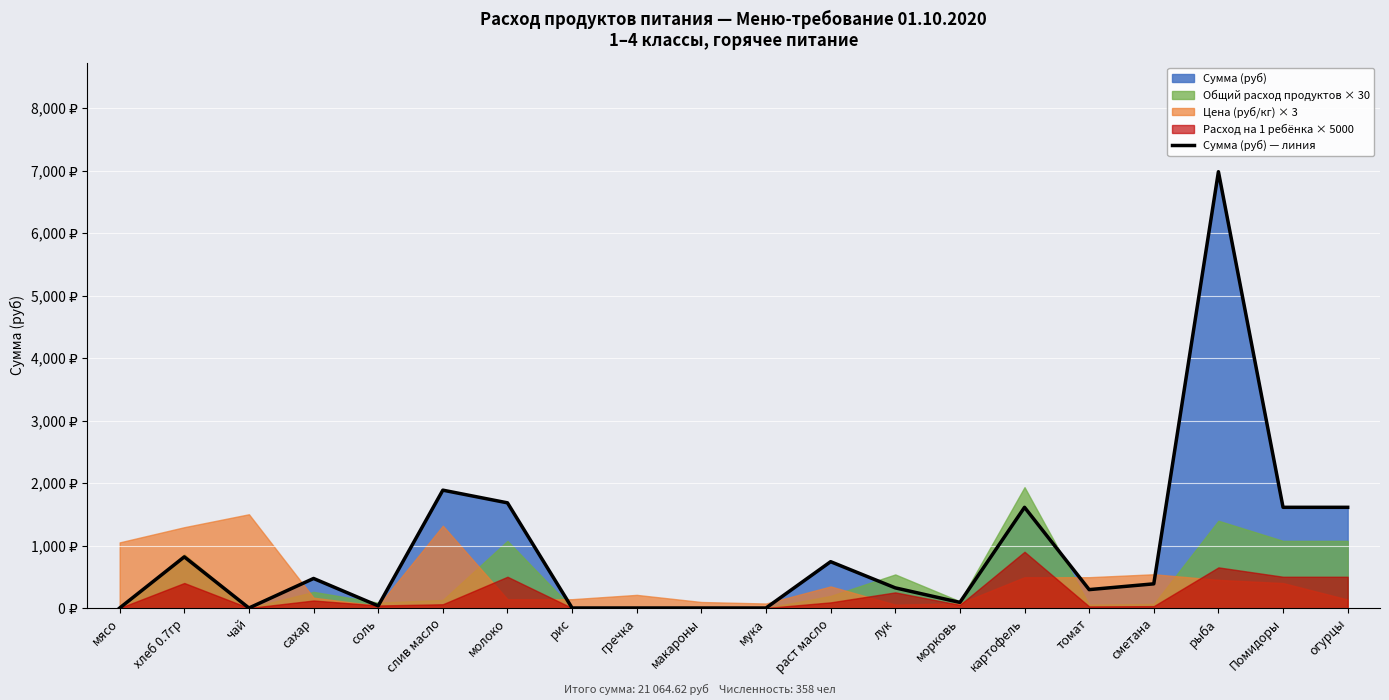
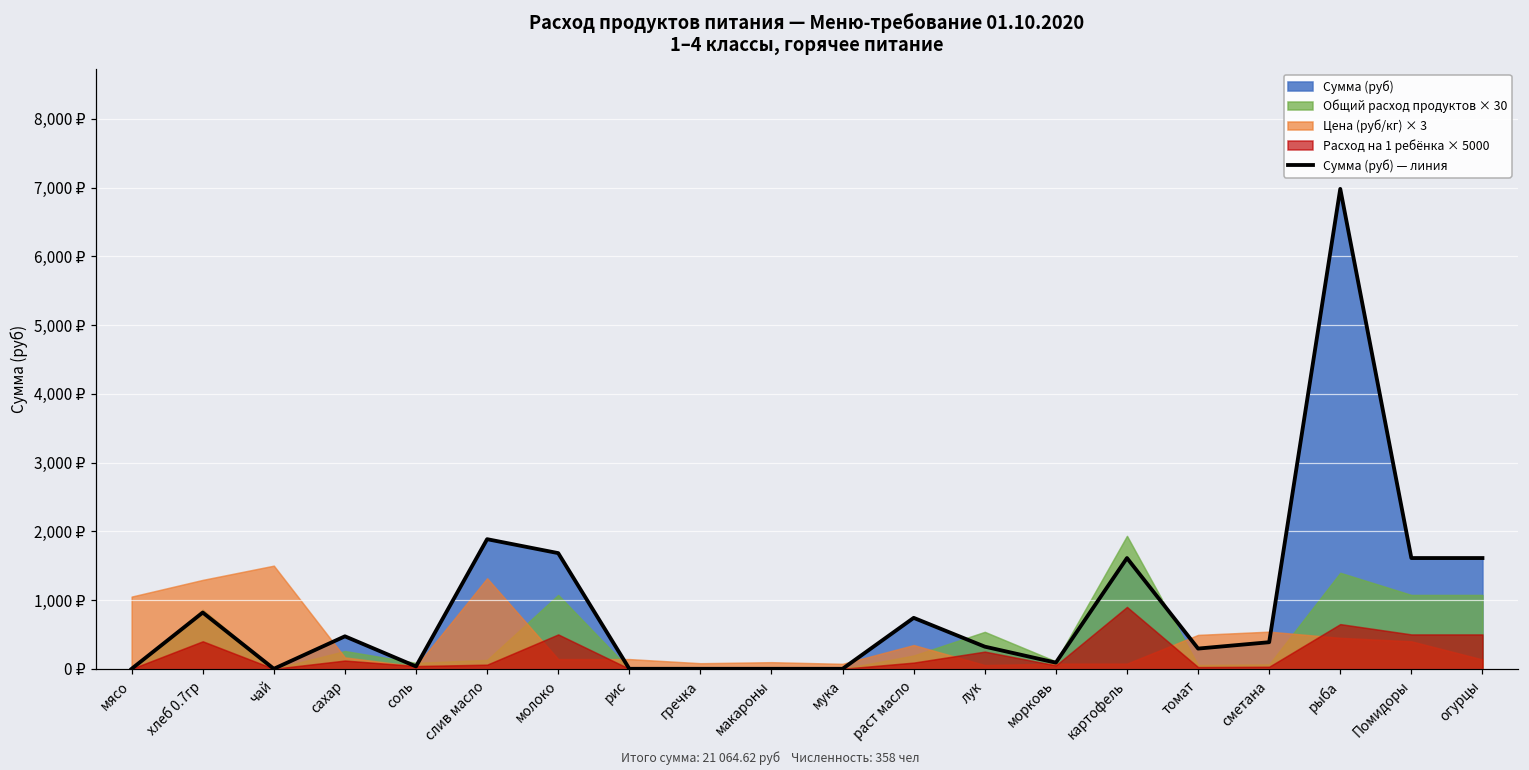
  {
    "Сумма (руб)": {
      "хлеб 0.7гр": "800 ₽",
      "сахар": "500 ₽",
      "слив масло": "1,900 ₽",
      "молоко": "1,700 ₽",
      "раст масло": "700 ₽",
      "лук": "300 ₽",
      "картофель": "1,600 ₽",
      "томат": "300 ₽",
      "сметана": "400 ₽",
      "рыба": "7,000 ₽",
      "Помидоры": "1,600 ₽",
      "огурцы": "1,600 ₽"
    },
    "Общий расход продуктов × 30": {
      "хлеб 0.7гр": "900 ₽",
      "сахар": "300 ₽",
      "соль": "100 ₽",
      "слив масло": "100 ₽",
      "молоко": "1,100 ₽",
      "раст масло": "200 ₽",
      "лук": "500 ₽",
      "картофель": "1,900 ₽",
      "рыба": "1,400 ₽",
      "Помидоры": "1,100 ₽",
      "огурцы": "1,100 ₽"
    },
    "Цена (руб/кг) × 3": {
      "мясо": "1,100 ₽",
      "хлеб 0.7гр": "1,300 ₽",
      "чай": "1,500 ₽",
      "сахар": "200 ₽",
      "слив масло": "1,300 ₽",
      "молоко": "100 ₽",
      "рис": "100 ₽",
-     "гречка": "200 ₽",
+     "гречка": "100 ₽",
      "макароны": "100 ₽",
      "мука": "100 ₽",
      "раст масло": "300 ₽",
      "лук": "100 ₽",
-     "картофель": "500 ₽",
+     "картофель": "100 ₽",
      "томат": "500 ₽",
      "сметана": "500 ₽",
      "рыба": "500 ₽",
      "Помидоры": "400 ₽",
      "огурцы": "100 ₽"
    },
    "Расход на 1 ребёнка × 5000": {
      "хлеб 0.7гр": "400 ₽",
      "сахар": "100 ₽",
      "слив масло": "100 ₽",
      "молоко": "500 ₽",
      "раст масло": "100 ₽",
      "лук": "300 ₽",
      "картофель": "900 ₽",
      "рыба": "700 ₽",
      "Помидоры": "500 ₽",
      "огурцы": "500 ₽"
    }
  }
